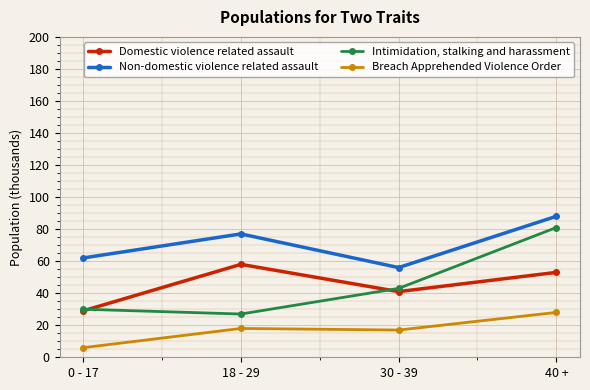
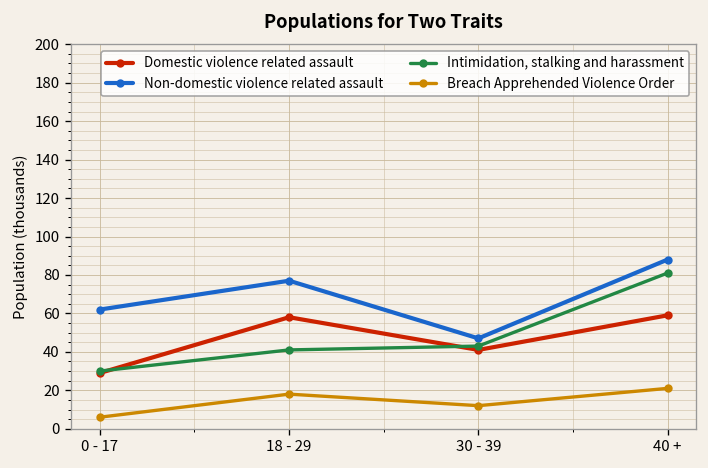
  {
    "Domestic violence related assault": {
      "18 - 29": 58,
      "30 - 39": 41,
-     "40 +": 53
+     "40 +": 59
    },
    "Non-domestic violence related assault": {
      "0 - 17": 62,
      "18 - 29": 77,
-     "30 - 39": 56,
+     "30 - 39": 47,
      "40 +": 88
    },
    "Intimidation, stalking and harassment": {
-     "18 - 29": 27,
+     "18 - 29": 41,
      "30 - 39": 43,
      "40 +": 81
    },
    "Breach Apprehended Violence Order": {
      "0 - 17": 6,
      "18 - 29": 18,
-     "30 - 39": 17,
-     "40 +": 28
+     "30 - 39": 12,
+     "40 +": 21
    }
  }
